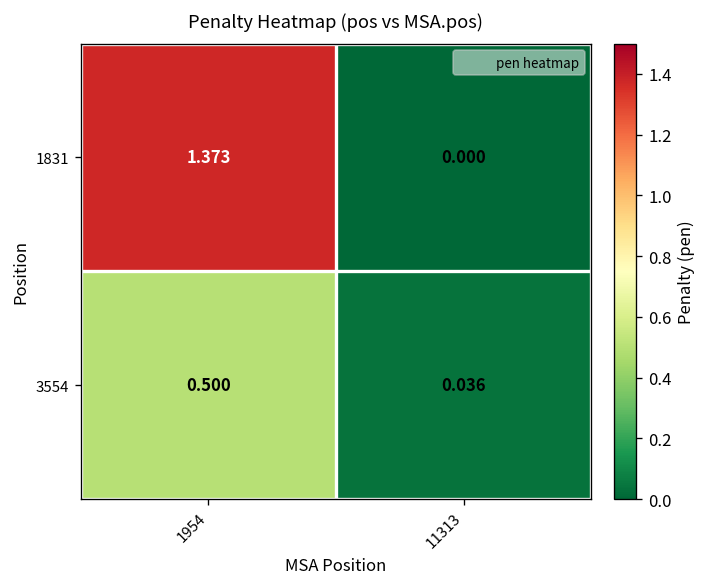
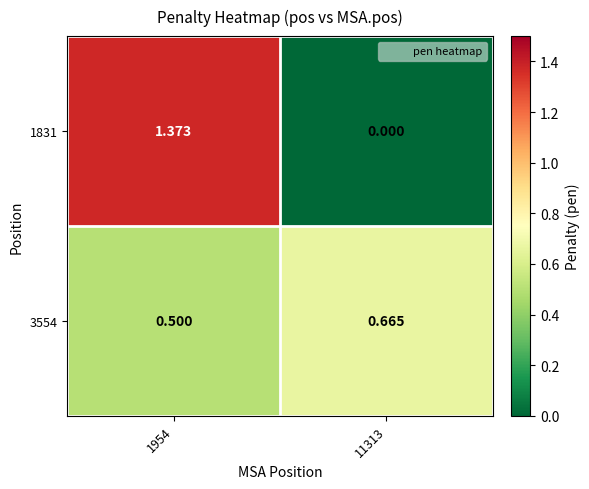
  {
    "1831": {
      "1954": 1.373,
      "11313": 0.000
    },
    "3554": {
      "1954": 0.500,
-     "11313": 0.036
+     "11313": 0.665
    }
  }
